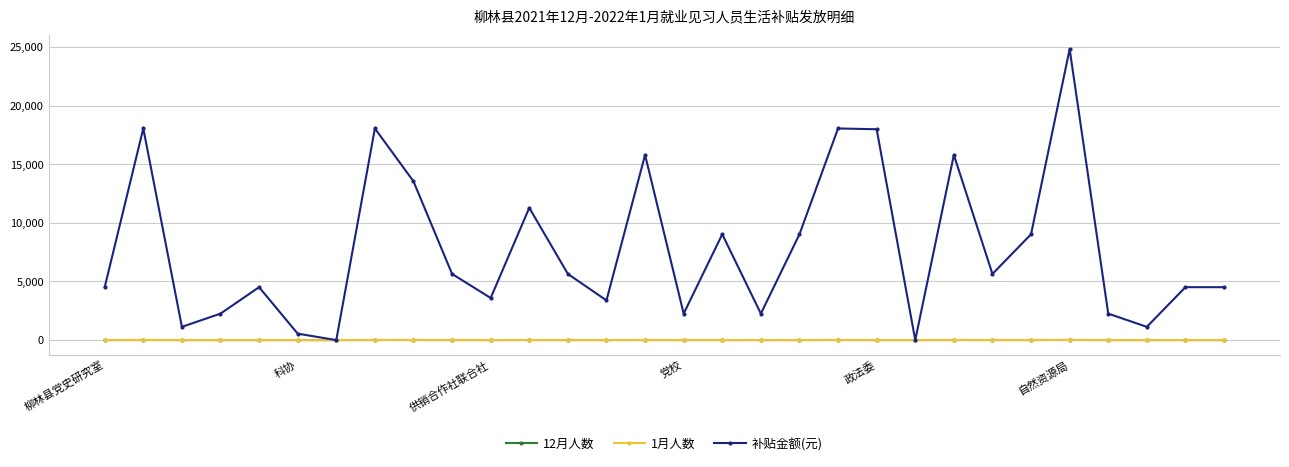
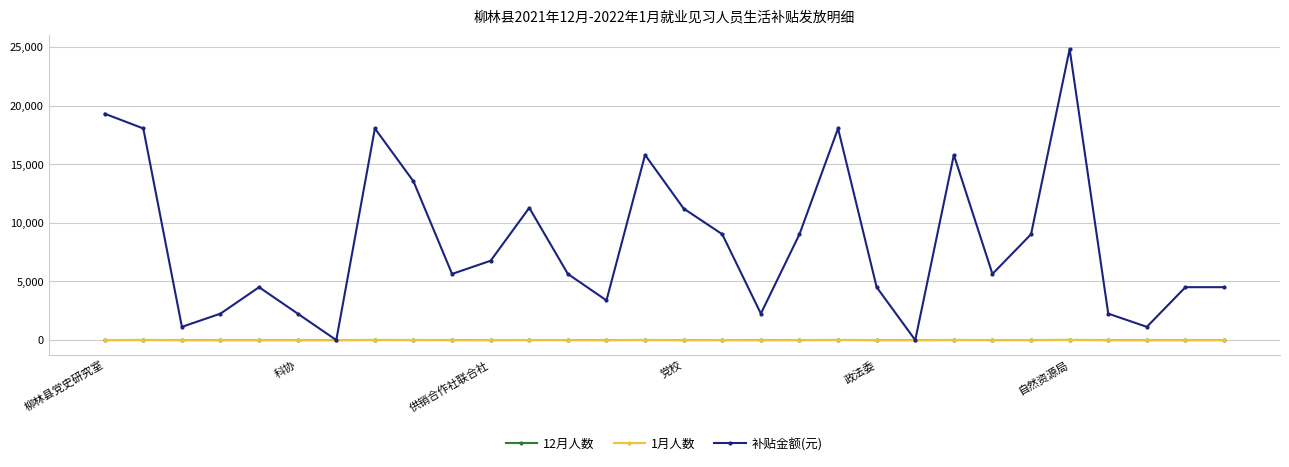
  {
    "1月人数": {
      "柳林县党史研究室": "0",
      "科协": "0",
      "供销合作社联合社": "0",
      "党校": "0",
      "政法委": "0",
      "自然资源局": "0"
    },
    "补贴金额(元)": {
-     "柳林县党史研究室": "4,500",
-     "科协": "500",
-     "供销合作社联合社": "3,600",
-     "党校": "2,300",
-     "政法委": "18,000",
+     "柳林县党史研究室": "19,300",
+     "科协": "2,300",
+     "供销合作社联合社": "6,800",
+     "党校": "11,200",
+     "政法委": "4,500",
      "自然资源局": "24,800"
    }
  }
